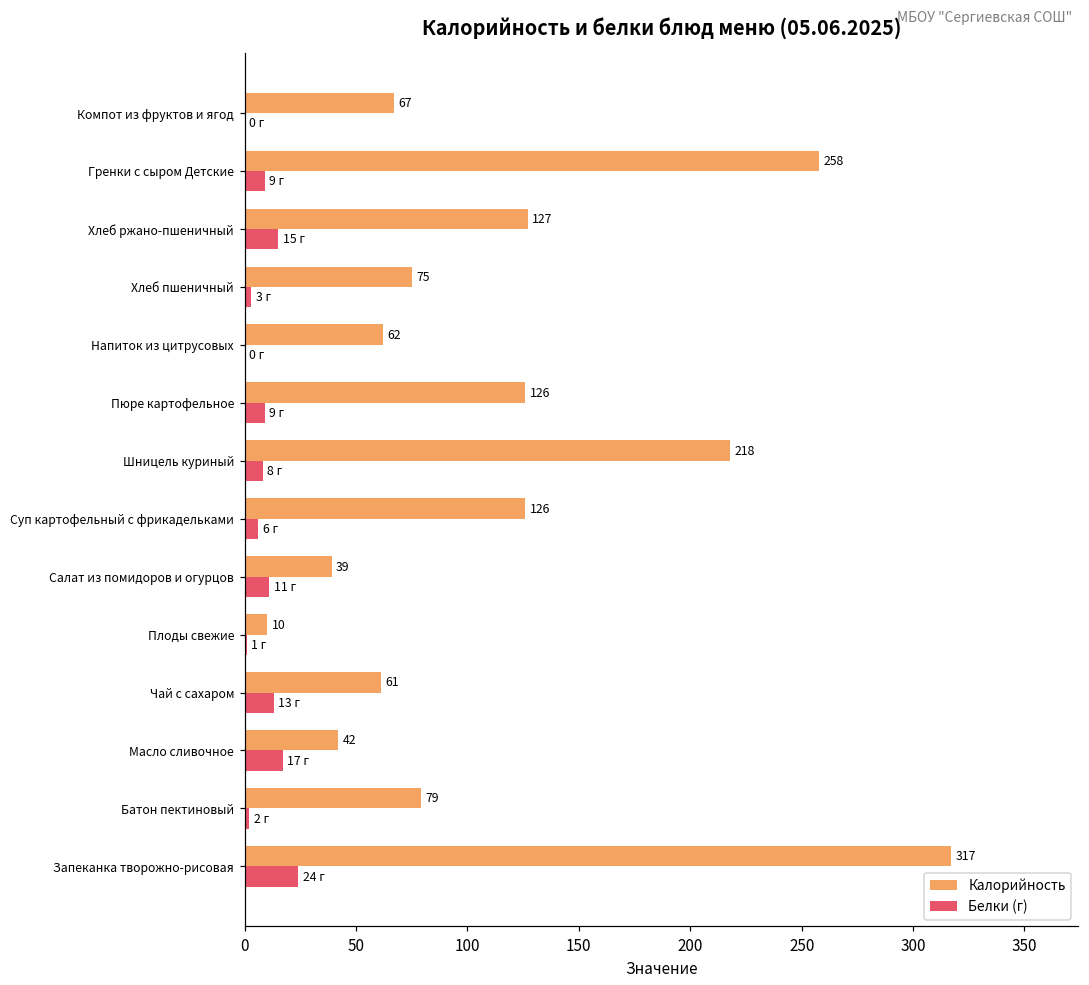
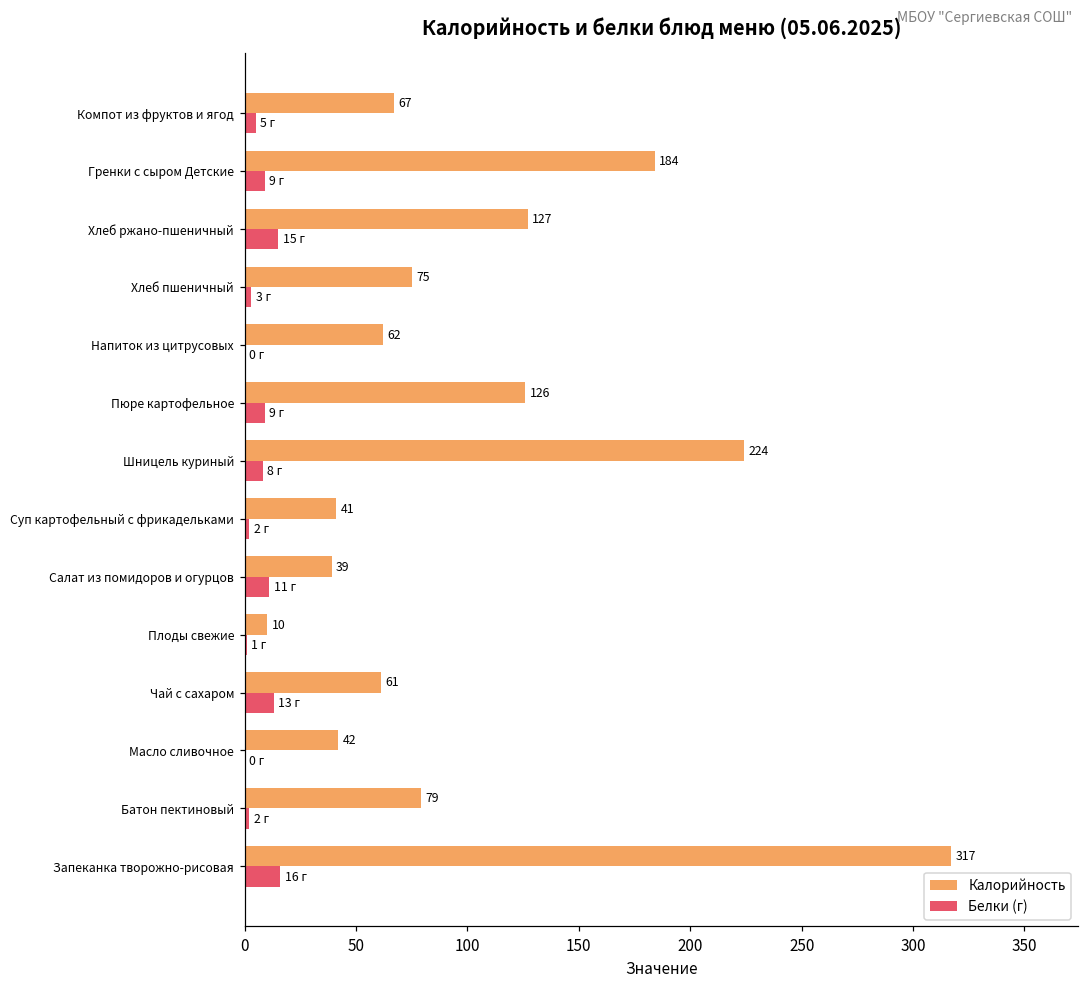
  {
    "Калорийность": {
      "Компот из фруктов и ягод": 67,
-     "Гренки с сыром Детские": 258,
+     "Гренки с сыром Детские": 184,
      "Хлеб ржано-пшеничный": 127,
      "Хлеб пшеничный": 75,
      "Напиток из цитрусовых": 62,
      "Пюре картофельное": 126,
-     "Шницель куриный": 218,
-     "Суп картофельный с фрикадельками": 126,
+     "Шницель куриный": 224,
+     "Суп картофельный с фрикадельками": 41,
      "Салат из помидоров и огурцов": 39,
      "Плоды свежие": 10,
      "Чай с сахаром": 61,
      "Масло сливочное": 42,
      "Батон пектиновый": 79,
      "Запеканка творожно-рисовая": 317
    },
    "Белки (г)": {
-     "Компот из фруктов и ягод": 0,
+     "Компот из фруктов и ягод": 5,
      "Гренки с сыром Детские": 9,
      "Хлеб ржано-пшеничный": 15,
      "Хлеб пшеничный": 3,
      "Напиток из цитрусовых": 0,
      "Пюре картофельное": 9,
      "Шницель куриный": 8,
-     "Суп картофельный с фрикадельками": 6,
+     "Суп картофельный с фрикадельками": 2,
      "Салат из помидоров и огурцов": 11,
      "Плоды свежие": 1,
      "Чай с сахаром": 13,
-     "Масло сливочное": 17,
+     "Масло сливочное": 0,
      "Батон пектиновый": 2,
-     "Запеканка творожно-рисовая": 24
+     "Запеканка творожно-рисовая": 16
    }
  }
